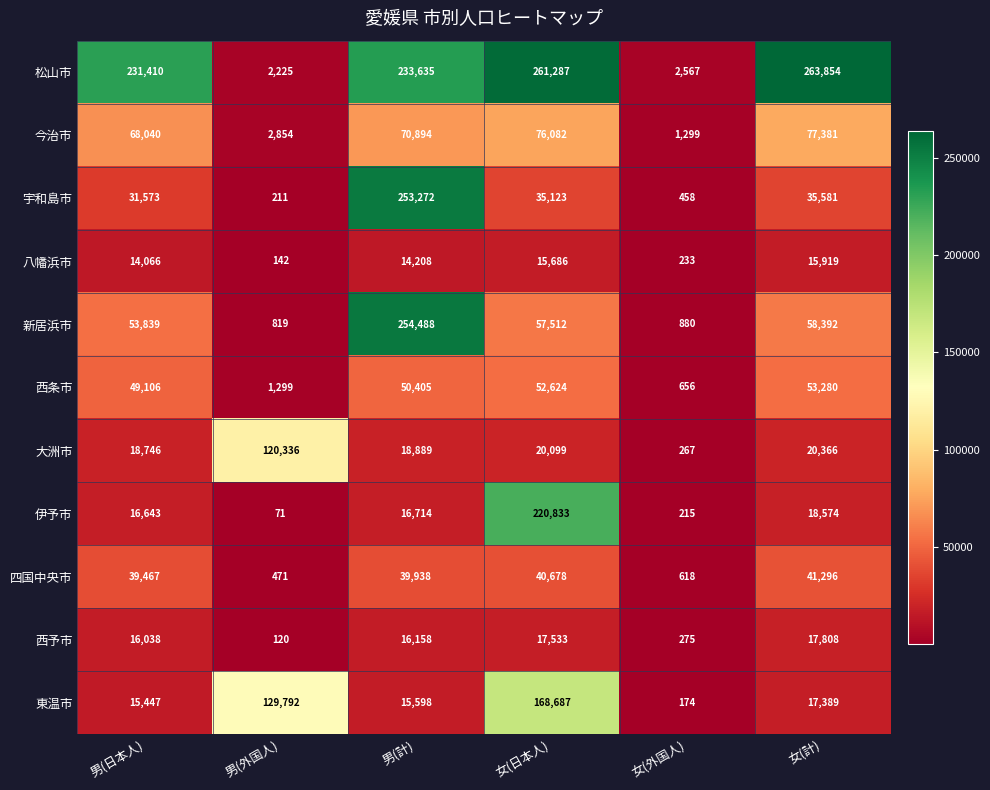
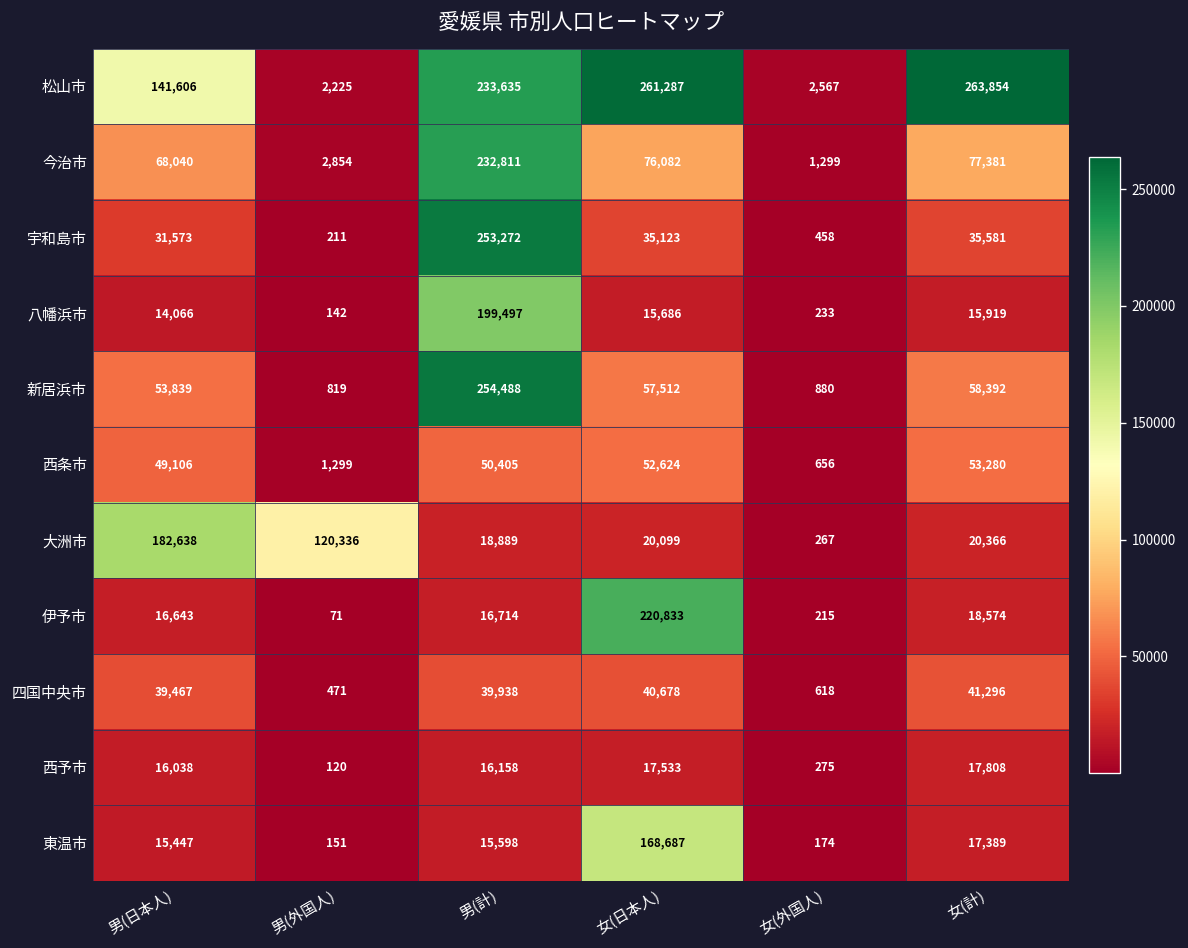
  {
    "松山市": {
-     "男(日本人)": "231,410",
+     "男(日本人)": "141,606",
      "男(外国人)": "2,225",
      "男(計)": "233,635",
      "女(日本人)": "261,287",
      "女(外国人)": "2,567",
      "女(計)": "263,854"
    },
    "今治市": {
      "男(日本人)": "68,040",
      "男(外国人)": "2,854",
-     "男(計)": "70,894",
+     "男(計)": "232,811",
      "女(日本人)": "76,082",
      "女(外国人)": "1,299",
      "女(計)": "77,381"
    },
    "宇和島市": {
      "男(日本人)": "31,573",
      "男(外国人)": "211",
      "男(計)": "253,272",
      "女(日本人)": "35,123",
      "女(外国人)": "458",
      "女(計)": "35,581"
    },
    "八幡浜市": {
      "男(日本人)": "14,066",
      "男(外国人)": "142",
-     "男(計)": "14,208",
+     "男(計)": "199,497",
      "女(日本人)": "15,686",
      "女(外国人)": "233",
      "女(計)": "15,919"
    },
    "新居浜市": {
      "男(日本人)": "53,839",
      "男(外国人)": "819",
      "男(計)": "254,488",
      "女(日本人)": "57,512",
      "女(外国人)": "880",
      "女(計)": "58,392"
    },
    "西条市": {
      "男(日本人)": "49,106",
      "男(外国人)": "1,299",
      "男(計)": "50,405",
      "女(日本人)": "52,624",
      "女(外国人)": "656",
      "女(計)": "53,280"
    },
    "大洲市": {
-     "男(日本人)": "18,746",
+     "男(日本人)": "182,638",
      "男(外国人)": "120,336",
      "男(計)": "18,889",
      "女(日本人)": "20,099",
      "女(外国人)": "267",
      "女(計)": "20,366"
    },
    "伊予市": {
      "男(日本人)": "16,643",
      "男(外国人)": "71",
      "男(計)": "16,714",
      "女(日本人)": "220,833",
      "女(外国人)": "215",
      "女(計)": "18,574"
    },
    "四国中央市": {
      "男(日本人)": "39,467",
      "男(外国人)": "471",
      "男(計)": "39,938",
      "女(日本人)": "40,678",
      "女(外国人)": "618",
      "女(計)": "41,296"
    },
    "西予市": {
      "男(日本人)": "16,038",
      "男(外国人)": "120",
      "男(計)": "16,158",
      "女(日本人)": "17,533",
      "女(外国人)": "275",
      "女(計)": "17,808"
    },
    "東温市": {
      "男(日本人)": "15,447",
-     "男(外国人)": "129,792",
+     "男(外国人)": "151",
      "男(計)": "15,598",
      "女(日本人)": "168,687",
      "女(外国人)": "174",
      "女(計)": "17,389"
    }
  }
